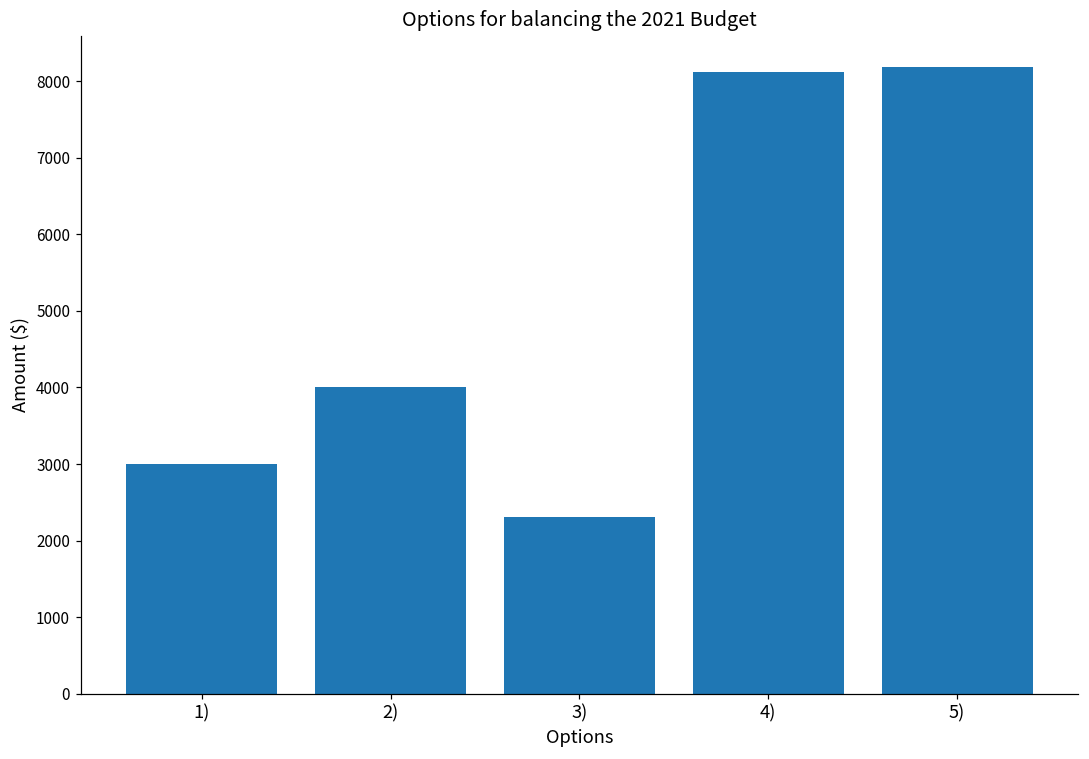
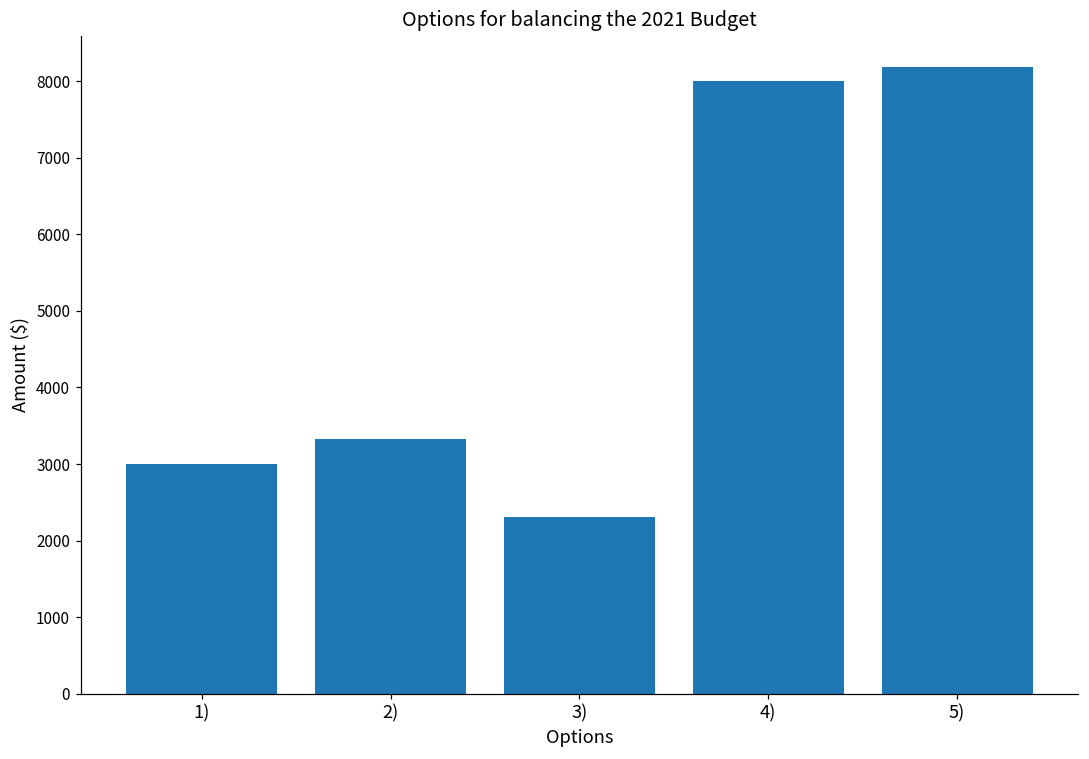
  {
    "1)": 3000,
-   "2)": 4000,
+   "2)": 3300,
    "3)": 2300,
-   "4)": 8100,
+   "4)": 8000,
    "5)": 8200
  }
